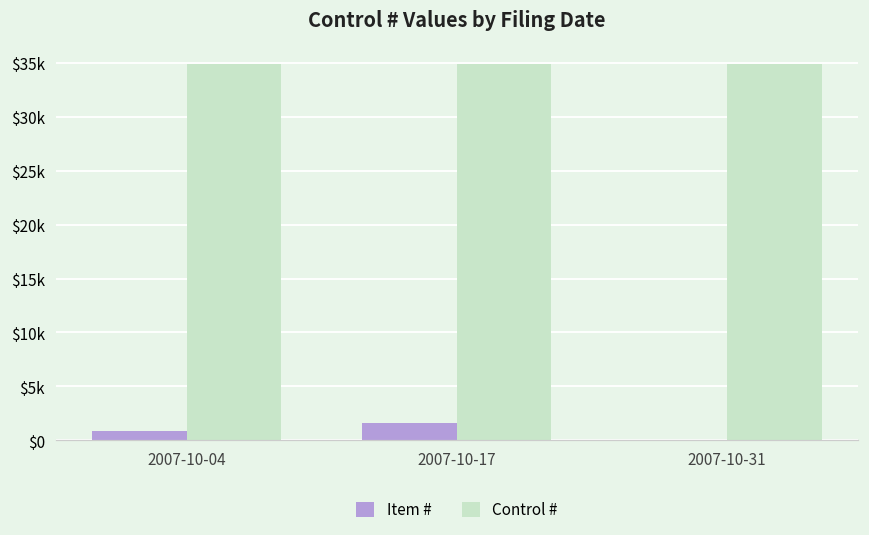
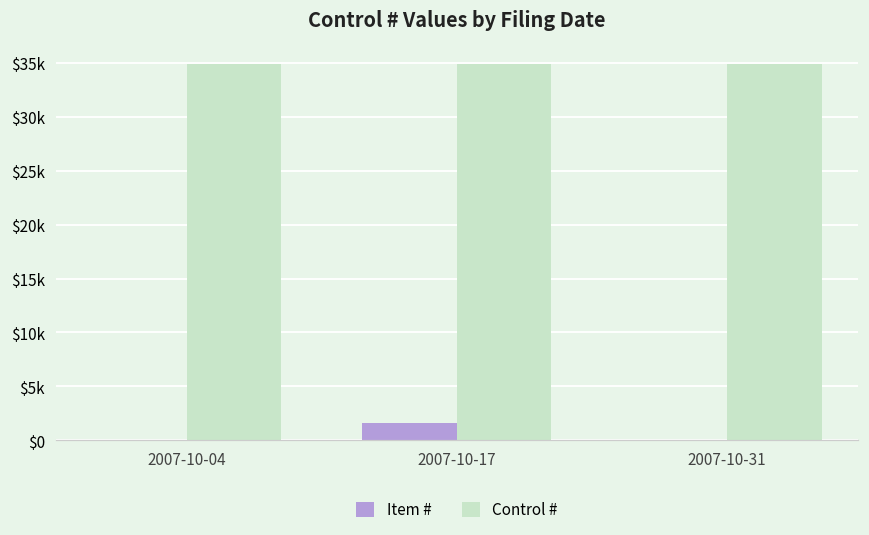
  {
    "Item #": {
-     "2007-10-04": "$1000",
+     "2007-10-04": "$0",
      "2007-10-17": "$2000"
    },
    "Control #": {
      "2007-10-04": "$35000",
      "2007-10-17": "$35000",
      "2007-10-31": "$35000"
    }
  }
